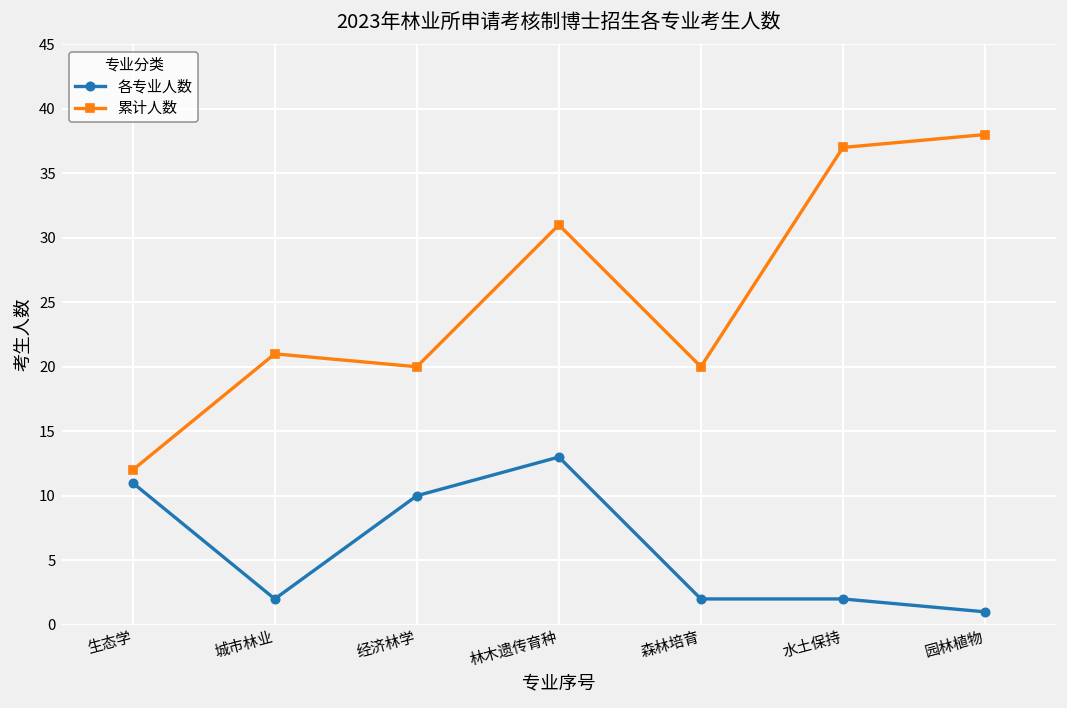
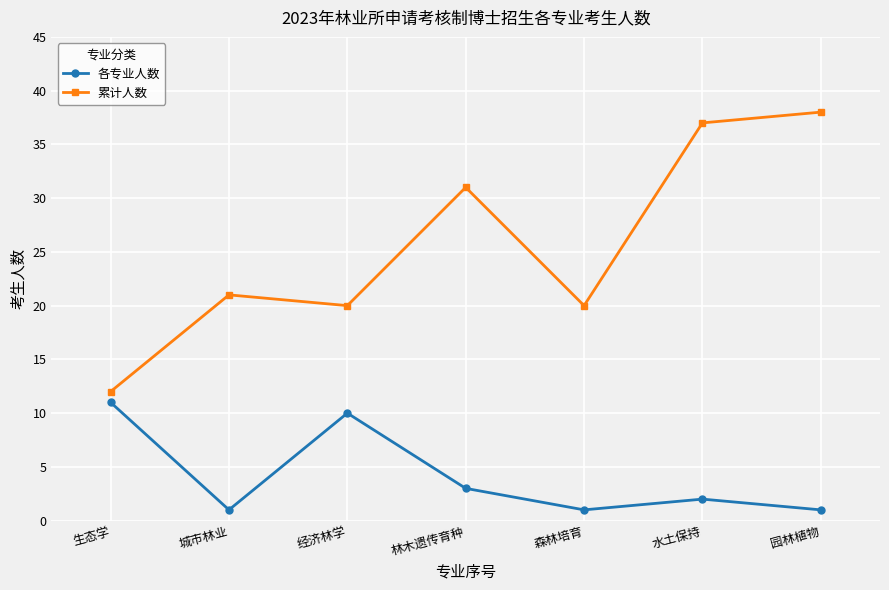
  {
    "各专业人数": {
      "生态学": 11,
-     "城市林业": 2,
+     "城市林业": 1,
      "经济林学": 10,
-     "林木遗传育种": 13,
-     "森林培育": 2,
+     "林木遗传育种": 3,
+     "森林培育": 1,
      "水土保持": 2,
      "园林植物": 1
    },
    "累计人数": {
      "生态学": 12,
      "城市林业": 21,
      "经济林学": 20,
      "林木遗传育种": 31,
      "森林培育": 20,
      "水土保持": 37,
      "园林植物": 38
    }
  }
